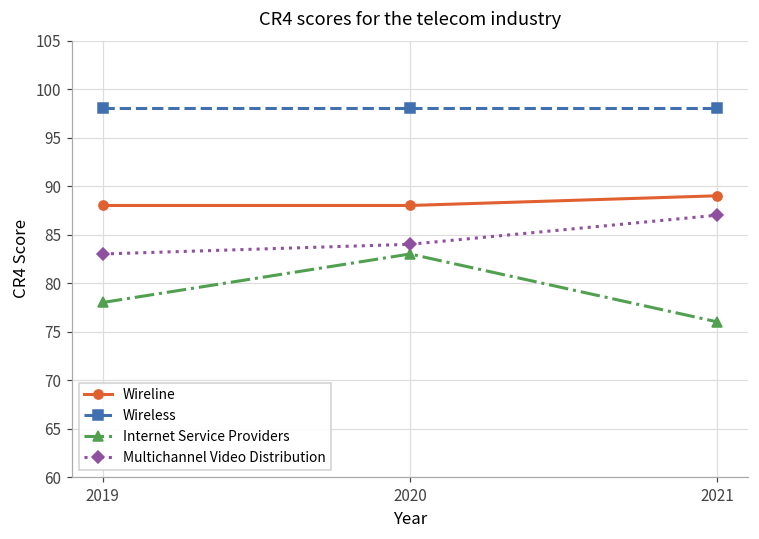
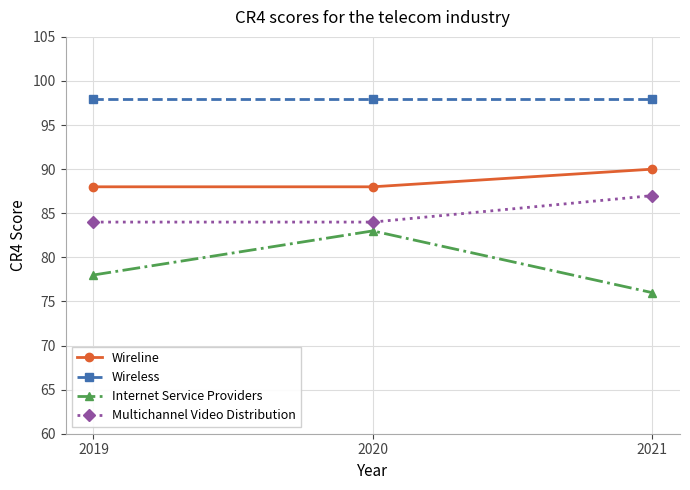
  {
    "Wireline": {
      "2019": 88,
      "2020": 88,
-     "2021": 89
+     "2021": 90
    },
    "Wireless": {
      "2019": 98,
      "2020": 98,
      "2021": 98
    },
    "Internet Service Providers": {
      "2019": 78,
      "2020": 83,
      "2021": 76
    },
    "Multichannel Video Distribution": {
-     "2019": 83,
+     "2019": 84,
      "2020": 84,
      "2021": 87
    }
  }
